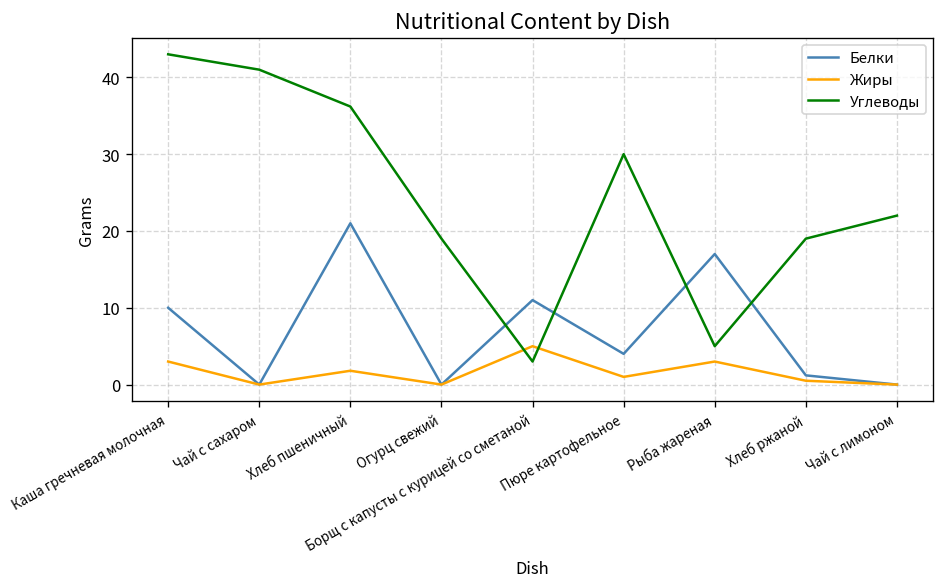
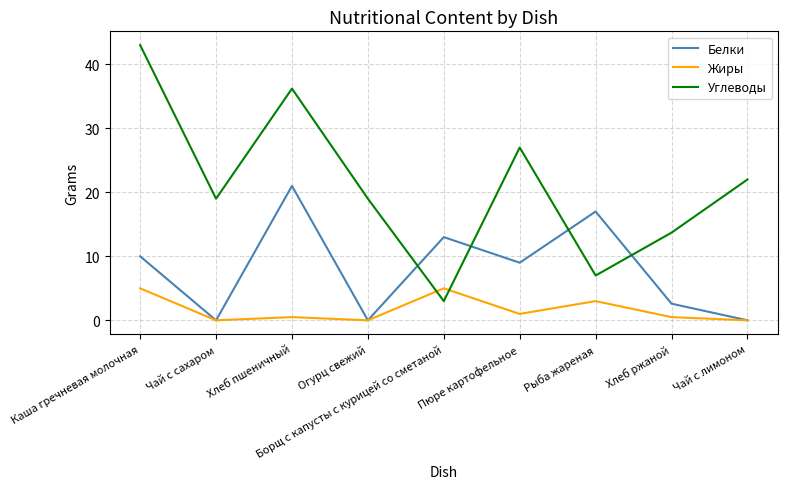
  {
    "Белки": {
      "Каша гречневая молочная": 10,
      "Хлеб пшеничный": 21,
-     "Борщ с капусты с курицей со сметаной": 11,
-     "Пюре картофельное": 4,
+     "Борщ с капусты с курицей со сметаной": 13,
+     "Пюре картофельное": 9,
      "Рыба жареная": 17,
-     "Хлеб ржаной": 1
+     "Хлеб ржаной": 3
    },
    "Жиры": {
-     "Каша гречневая молочная": 3,
-     "Хлеб пшеничный": 2,
+     "Каша гречневая молочная": 5,
+     "Хлеб пшеничный": 1,
      "Борщ с капусты с курицей со сметаной": 5,
      "Пюре картофельное": 1,
      "Рыба жареная": 3,
      "Хлеб ржаной": 1
    },
    "Углеводы": {
      "Каша гречневая молочная": 43,
-     "Чай с сахаром": 41,
+     "Чай с сахаром": 19,
      "Хлеб пшеничный": 36,
      "Огурц свежий": 19,
      "Борщ с капусты с курицей со сметаной": 3,
-     "Пюре картофельное": 30,
-     "Рыба жареная": 5,
-     "Хлеб ржаной": 19,
+     "Пюре картофельное": 27,
+     "Рыба жареная": 7,
+     "Хлеб ржаной": 14,
      "Чай с лимоном": 22
    }
  }
